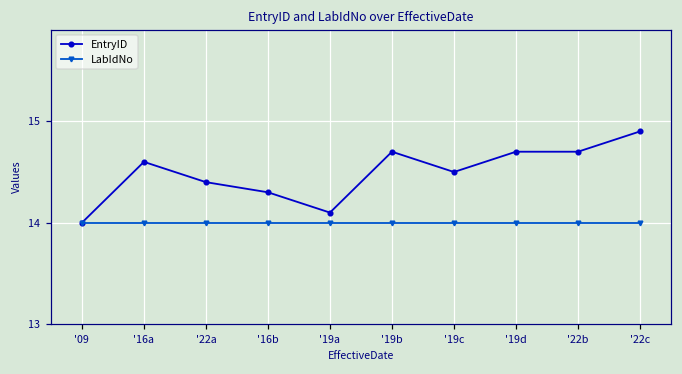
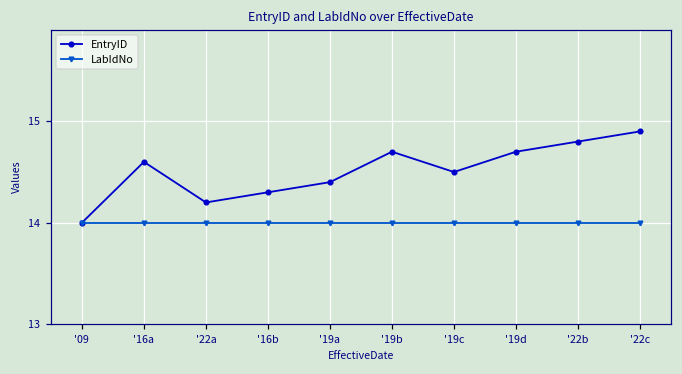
  {
    "EntryID": {
      "'16a": 14.6,
-     "'22a": 14.4,
+     "'22a": 14.2,
      "'16b": 14.3,
-     "'19a": 14.1,
+     "'19a": 14.4,
      "'19b": 14.7,
      "'19c": 14.5,
      "'19d": 14.7,
-     "'22b": 14.7,
+     "'22b": 14.8,
      "'22c": 14.9
    },
    "LabIdNo": {
      "'16a": 14.0,
      "'22a": 14.0,
      "'16b": 14.0,
      "'19a": 14.0,
      "'19b": 14.0,
      "'19c": 14.0,
      "'19d": 14.0,
      "'22b": 14.0,
      "'22c": 14.0
    }
  }
